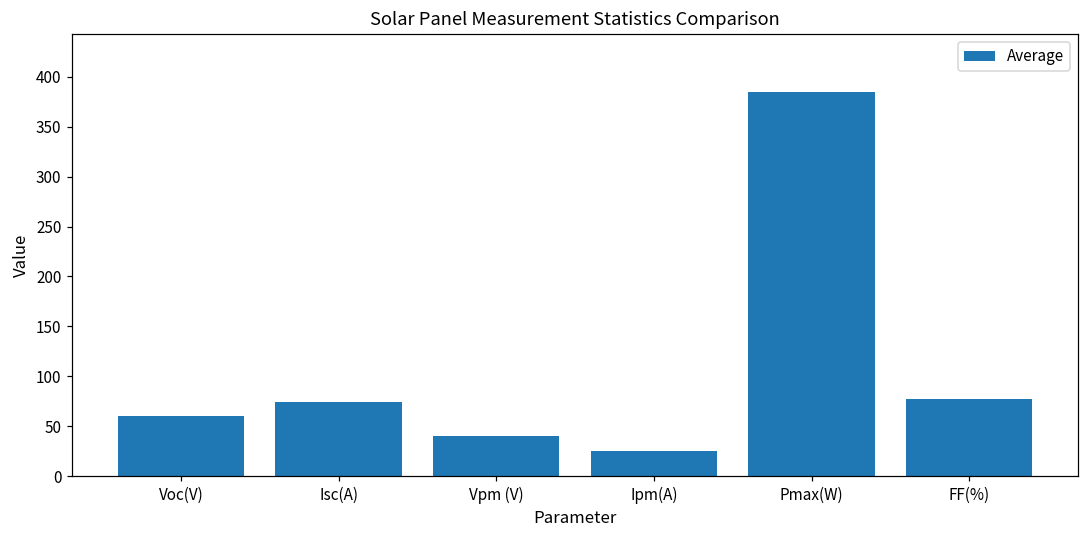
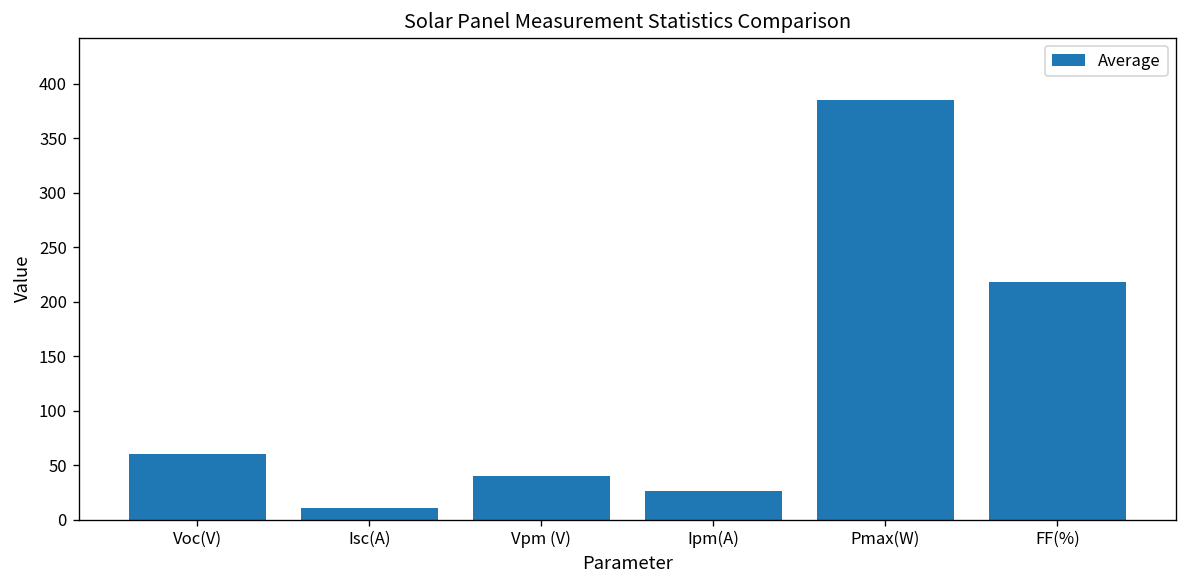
  {
    "Voc(V)": 60,
-   "Isc(A)": 70,
+   "Isc(A)": 10,
    "Vpm (V)": 40,
    "Ipm(A)": 30,
    "Pmax(W)": 380,
-   "FF(%)": 80
+   "FF(%)": 220
  }
